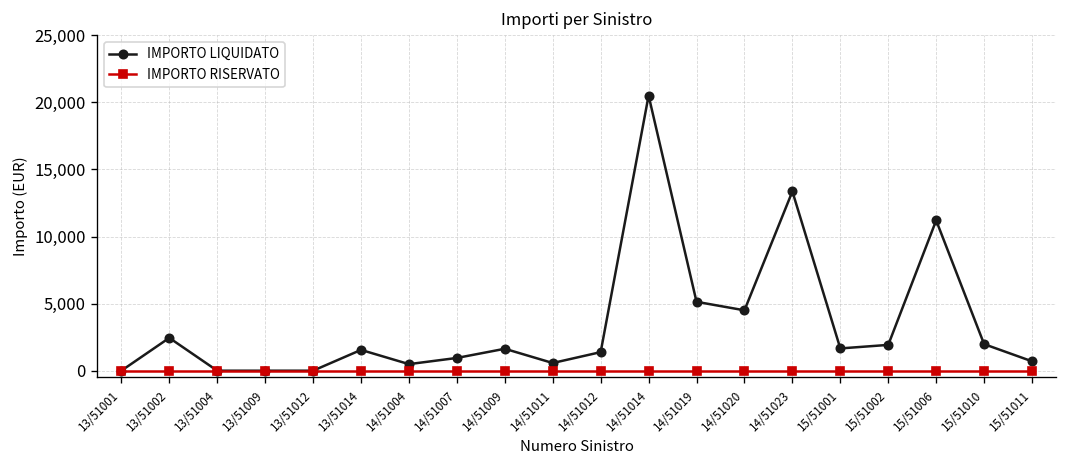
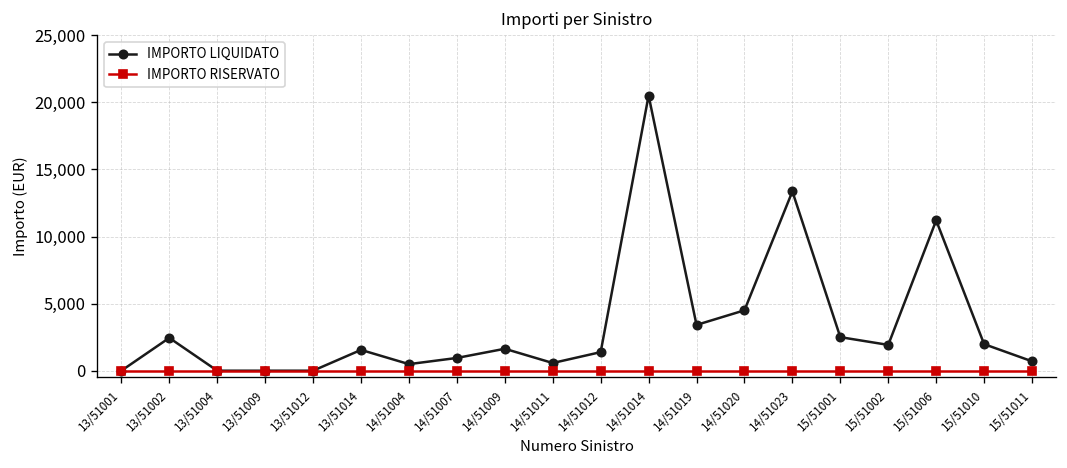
  {
    "IMPORTO LIQUIDATO": {
      "13/51002": "2,400",
      "13/51014": "1,600",
      "14/51004": "500",
      "14/51007": "1,000",
      "14/51009": "1,600",
      "14/51011": "600",
      "14/51012": "1,400",
      "14/51014": "20,500",
-     "14/51019": "5,100",
+     "14/51019": "3,400",
      "14/51020": "4,500",
      "14/51023": "13,400",
-     "15/51001": "1,700",
+     "15/51001": "2,500",
      "15/51002": "1,900",
      "15/51006": "11,200",
      "15/51010": "2,000",
      "15/51011": "700"
    },
    "IMPORTO RISERVATO": {
      "13/51002": "0",
      "13/51014": "0",
      "14/51004": "0",
      "14/51007": "0",
      "14/51009": "0",
      "14/51011": "0",
      "14/51012": "0",
      "14/51014": "0",
      "14/51019": "0",
      "14/51020": "0",
      "14/51023": "0",
      "15/51001": "0",
      "15/51002": "0",
      "15/51006": "0",
      "15/51010": "0",
      "15/51011": "0"
    }
  }
